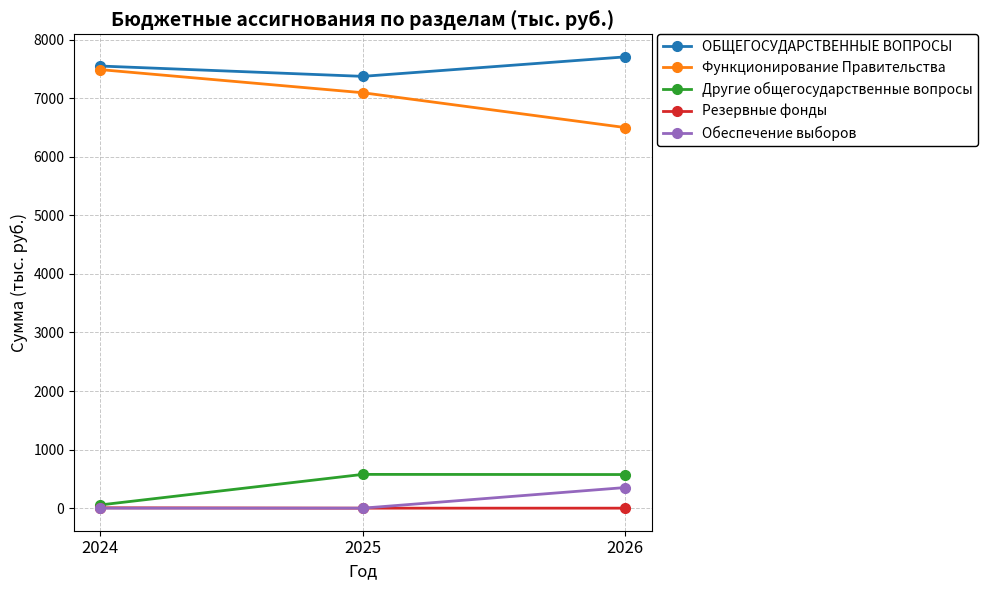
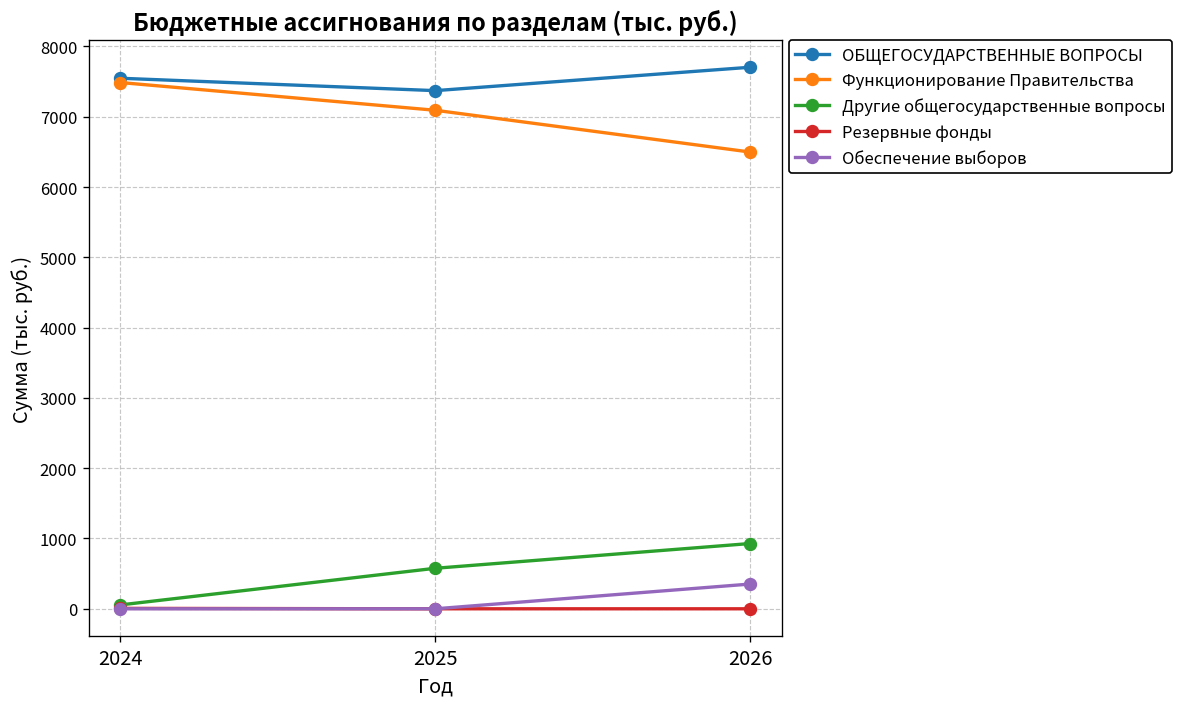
  {
    "ОБЩЕГОСУДАРСТВЕННЫЕ ВОПРОСЫ": {
      "2024": 7500,
      "2025": 7400,
      "2026": 7700
    },
    "Функционирование Правительства": {
      "2024": 7500,
      "2025": 7100,
      "2026": 6500
    },
    "Другие общегосударственные вопросы": {
      "2024": 100,
      "2025": 600,
-     "2026": 600
+     "2026": 900
    },
    "Резервные фонды": {
      "2026": 0
    },
    "Обеспечение выборов": {
      "2026": 400
    }
  }
